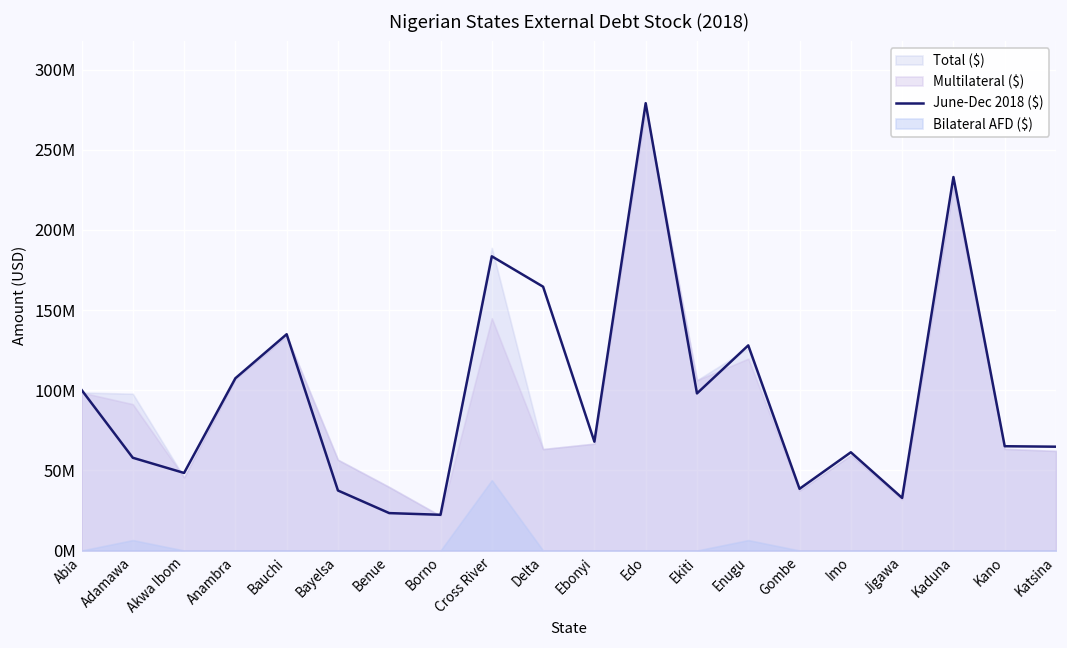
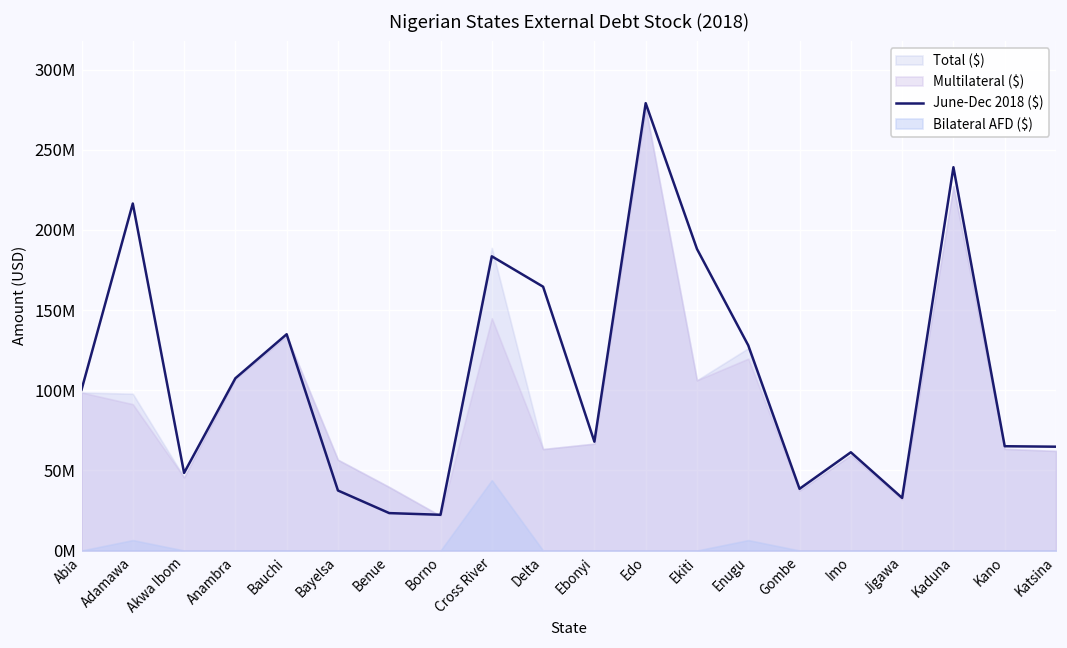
  {
    "June-Dec 2018 ($)": {
-     "Adamawa": 58000000,
+     "Adamawa": 216000000,
      "Akwa Ibom": 48000000,
      "Bayelsa": 37000000,
      "Benue": 23000000,
      "Cross River": 184000000,
      "Delta": 165000000,
      "Edo": 279000000,
-     "Ekiti": 98000000,
-     "Kaduna": 233000000,
+     "Ekiti": 188000000,
+     "Kaduna": 239000000,
      "Katsina": 65000000
    }
  }
